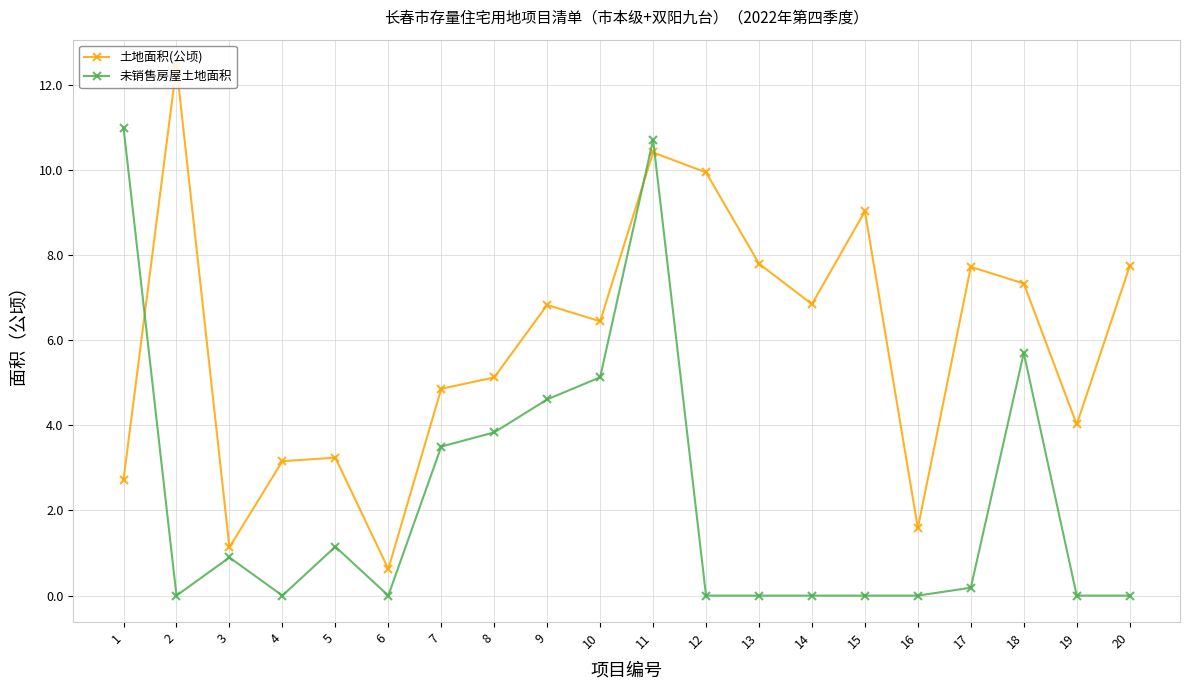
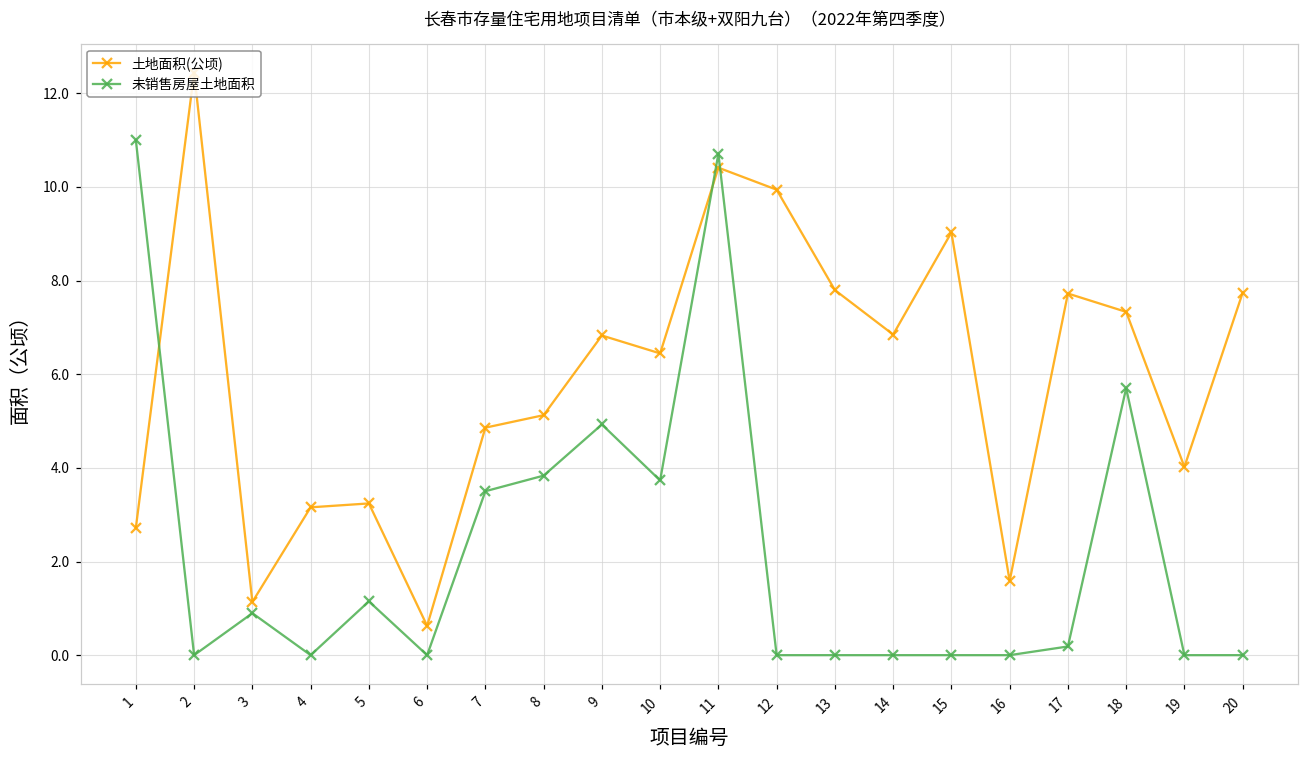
  {
    "土地面积(公顷)": {
      "1": 2.7,
      "3": 1.1,
      "4": 3.2,
      "5": 3.2,
      "6": 0.6,
      "7": 4.9,
      "8": 5.1,
      "9": 6.8,
      "10": 6.4,
      "11": 10.4,
      "12": 9.9,
      "13": 7.8,
      "14": 6.8,
      "15": 9.0,
      "16": 1.6,
      "17": 7.7,
      "18": 7.3,
      "19": 4.0,
      "20": 7.7
    },
    "未销售房屋土地面积": {
      "1": 11.0,
      "2": 0.0,
      "3": 0.9,
      "4": 0.0,
      "5": 1.1,
      "6": 0.0,
      "7": 3.5,
      "8": 3.8,
-     "9": 4.6,
-     "10": 5.1,
+     "9": 4.9,
+     "10": 3.7,
      "11": 10.7,
      "12": 0.0,
      "13": 0.0,
      "14": 0.0,
      "15": 0.0,
      "16": 0.0,
      "17": 0.2,
      "18": 5.7,
      "19": 0.0,
      "20": 0.0
    }
  }
